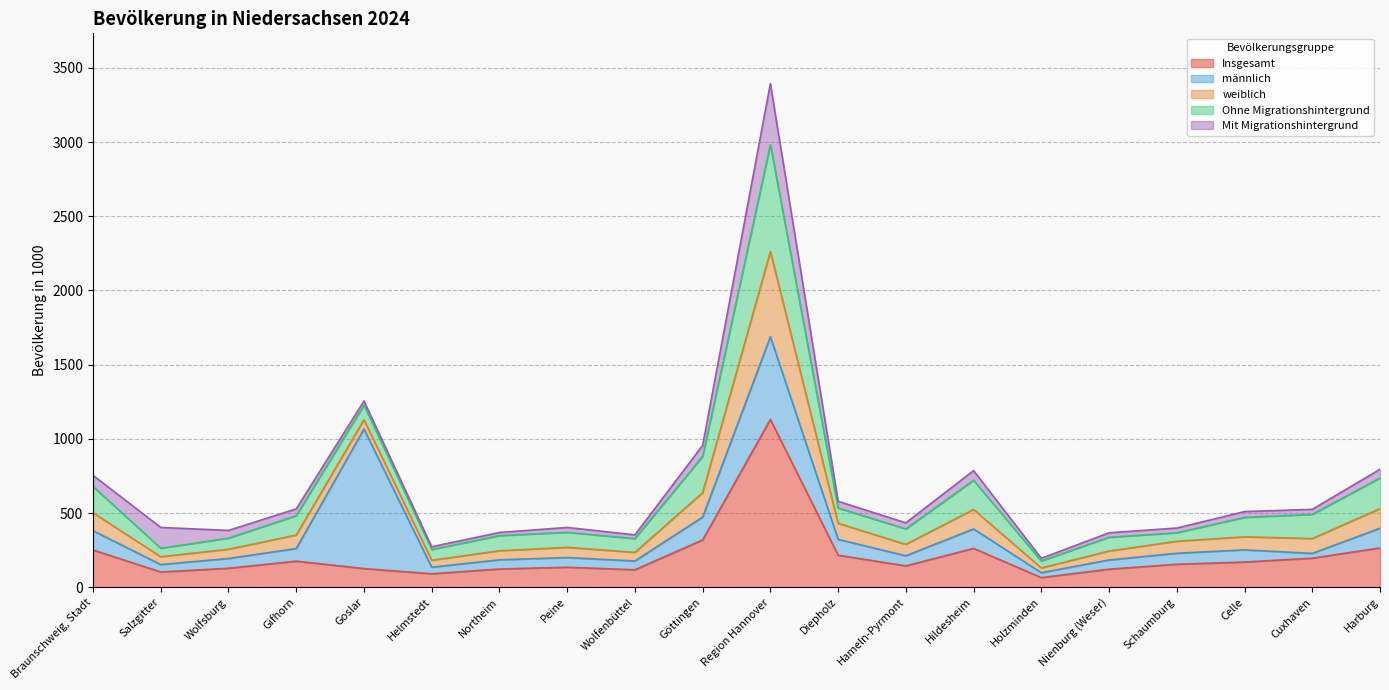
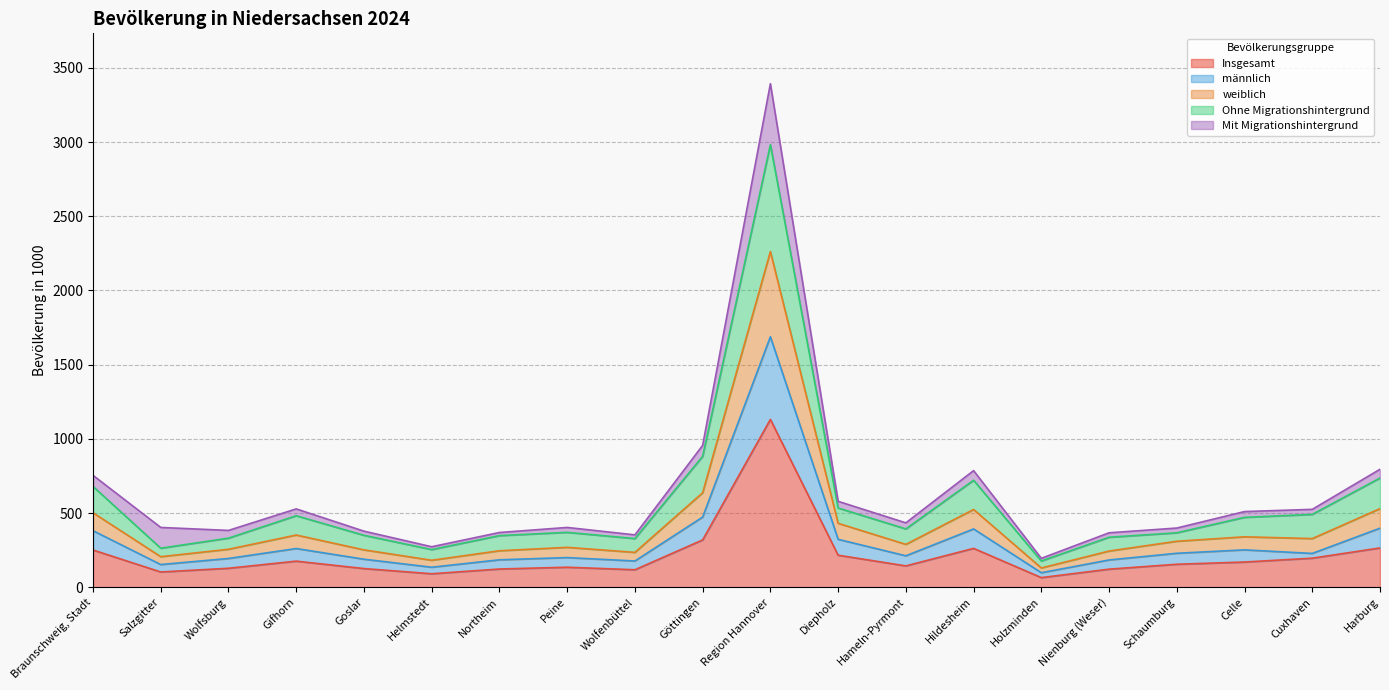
  {
    "männlich": {
      "Braunschweig, Stadt": 130,
      "Salzgitter": 50,
      "Wolfsburg": 70,
      "Gifhorn": 90,
-     "Goslar": 940,
+     "Goslar": 60,
      "Helmstedt": 40,
      "Northeim": 60,
      "Peine": 70,
      "Wolfenbüttel": 60,
      "Göttingen": 150,
      "Region Hannover": 560,
      "Diepholz": 110,
      "Hameln-Pyrmont": 70,
      "Hildesheim": 130,
      "Holzminden": 30,
      "Nienburg (Weser)": 60,
      "Schaumburg": 70,
      "Celle": 80,
      "Cuxhaven": 30,
      "Harburg": 130
    },
    "Ohne Migrationshintergrund": {
      "Braunschweig, Stadt": 180,
      "Salzgitter": 60,
      "Wolfsburg": 80,
      "Gifhorn": 130,
      "Goslar": 100,
      "Helmstedt": 70,
      "Northeim": 100,
      "Peine": 100,
      "Wolfenbüttel": 90,
      "Göttingen": 250,
      "Region Hannover": 720,
      "Diepholz": 100,
      "Hameln-Pyrmont": 100,
      "Hildesheim": 200,
      "Holzminden": 50,
      "Nienburg (Weser)": 90,
      "Schaumburg": 60,
      "Celle": 130,
      "Cuxhaven": 160,
      "Harburg": 210
    },
    "Mit Migrationshintergrund": {
      "Braunschweig, Stadt": 80,
      "Salzgitter": 140,
      "Wolfsburg": 50,
      "Gifhorn": 50,
      "Goslar": 30,
      "Helmstedt": 20,
      "Northeim": 20,
      "Peine": 30,
      "Wolfenbüttel": 30,
      "Göttingen": 70,
      "Region Hannover": 410,
      "Diepholz": 50,
      "Hameln-Pyrmont": 40,
      "Hildesheim": 70,
      "Holzminden": 20,
      "Nienburg (Weser)": 30,
      "Schaumburg": 30,
      "Celle": 40,
      "Cuxhaven": 30,
      "Harburg": 60
    }
  }
